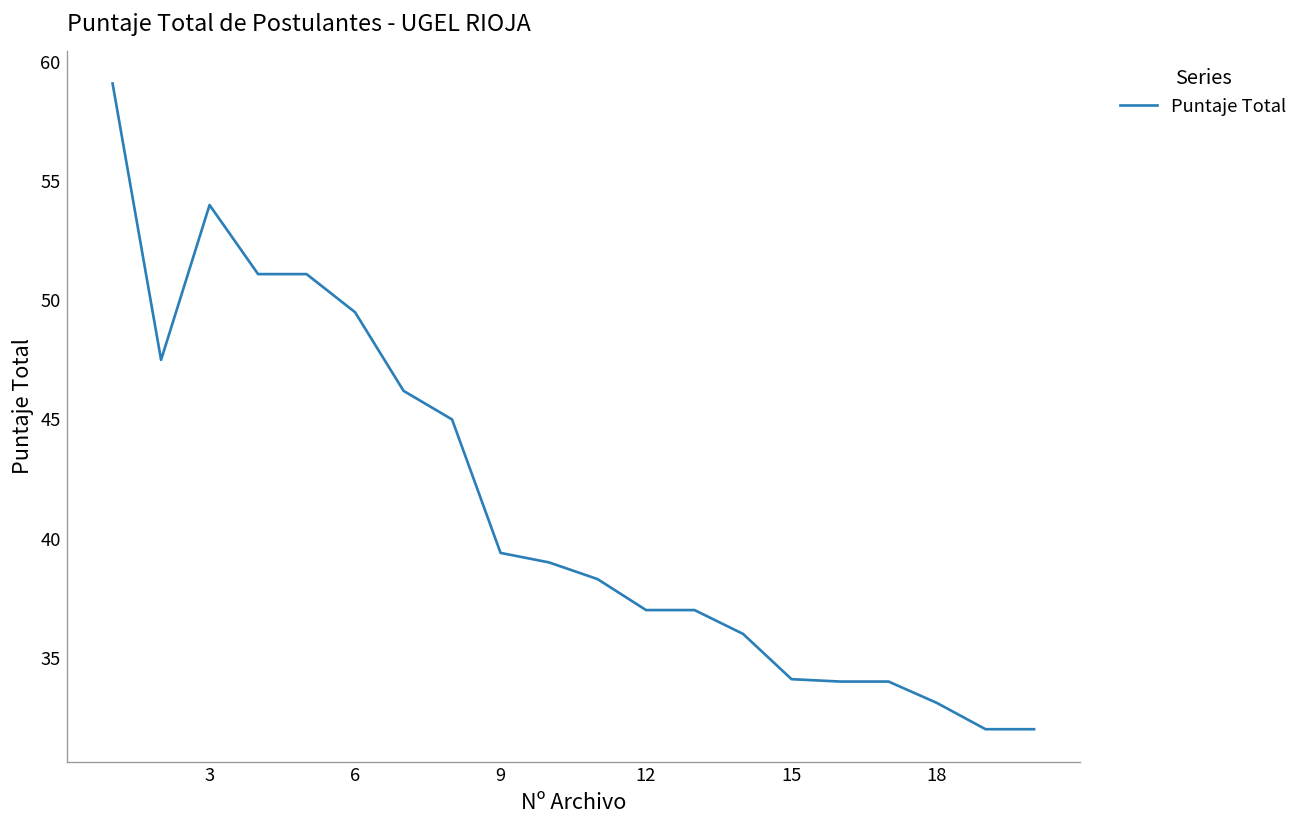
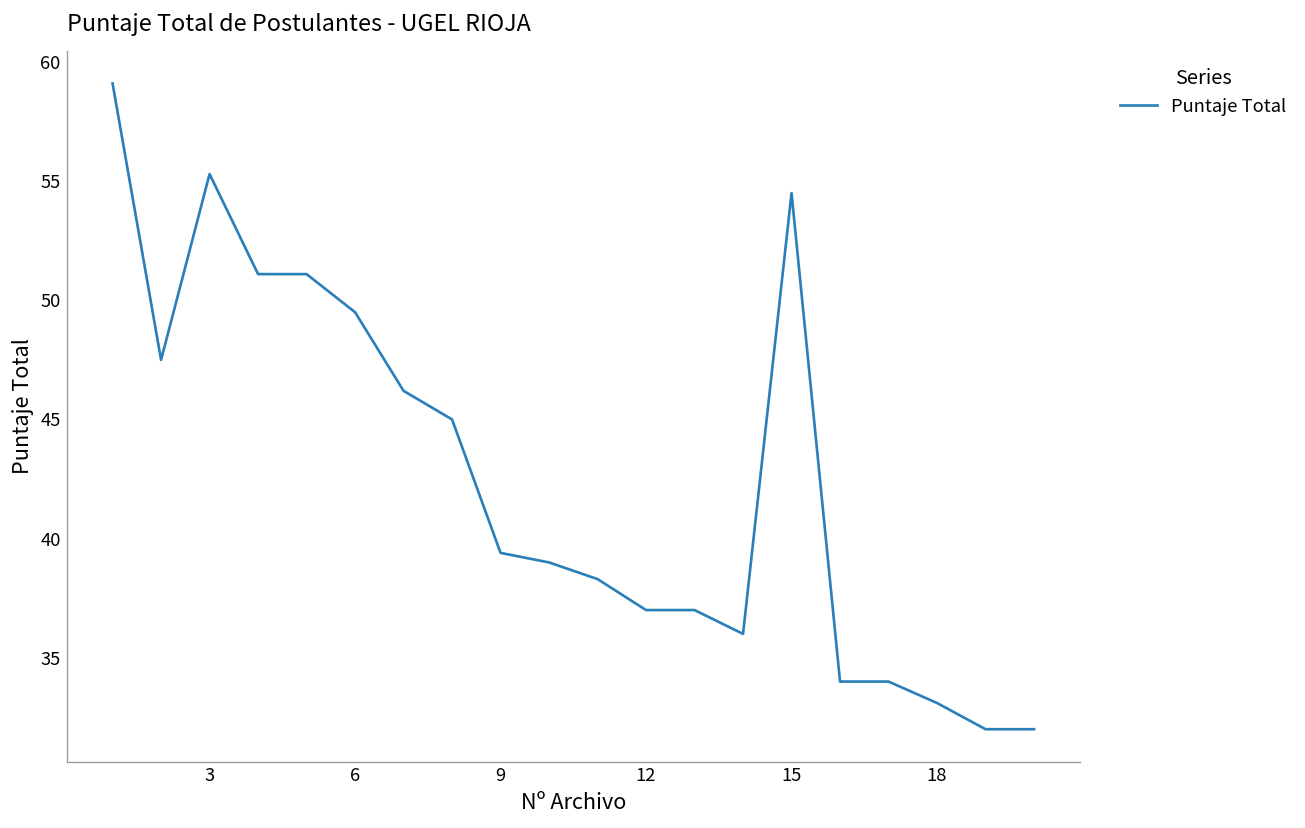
  {
-   "3": 54.0,
+   "3": 55.3,
    "6": 49.5,
    "9": 39.4,
    "12": 37.0,
-   "15": 34.1,
+   "15": 54.5,
    "18": 33.1
  }
